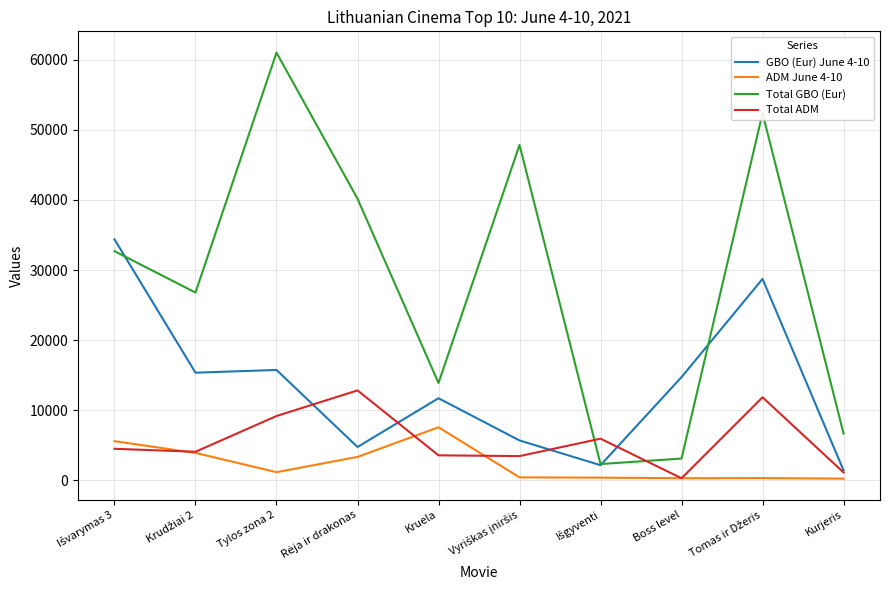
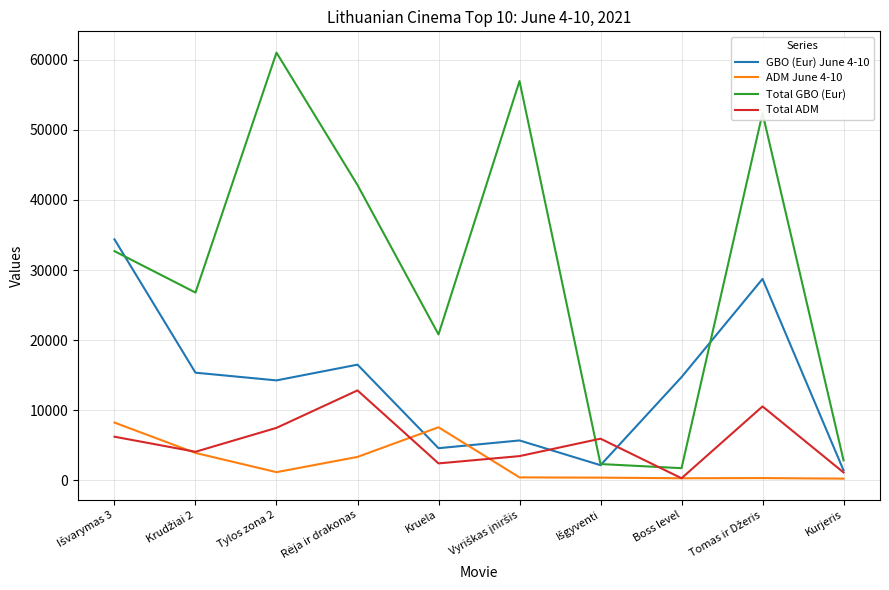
  {
    "GBO (Eur) June 4-10": {
      "Išvarymas 3": 34000,
      "Krudžiai 2": 15000,
-     "Tylos zona 2": 16000,
-     "Rėja ir drakonas": 5000,
-     "Kruela": 12000,
+     "Tylos zona 2": 14000,
+     "Rėja ir drakonas": 17000,
+     "Kruela": 5000,
      "Vyriškas įniršis": 6000,
      "Boss level": 15000,
      "Tomas ir Džeris": 29000
    },
    "ADM June 4-10": {
-     "Išvarymas 3": 6000,
+     "Išvarymas 3": 8000,
      "Tylos zona 2": 1000,
      "Rėja ir drakonas": 3000,
      "Kruela": 8000,
      "Vyriškas įniršis": 0,
      "Išgyventi": 0,
      "Tomas ir Džeris": 0,
      "Kurjeris": 0
    },
    "Total GBO (Eur)": {
      "Išvarymas 3": 33000,
      "Krudžiai 2": 27000,
      "Tylos zona 2": 61000,
-     "Rėja ir drakonas": 40000,
-     "Kruela": 14000,
-     "Vyriškas įniršis": 48000,
-     "Boss level": 3000,
-     "Kurjeris": 7000
+     "Rėja ir drakonas": 42000,
+     "Kruela": 21000,
+     "Vyriškas įniršis": 57000,
+     "Boss level": 2000,
+     "Kurjeris": 3000
    },
    "Total ADM": {
-     "Išvarymas 3": 4000,
-     "Tylos zona 2": 9000,
+     "Išvarymas 3": 6000,
+     "Tylos zona 2": 7000,
      "Rėja ir drakonas": 13000,
-     "Kruela": 4000,
+     "Kruela": 2000,
      "Vyriškas įniršis": 3000,
      "Išgyventi": 6000,
-     "Tomas ir Džeris": 12000
+     "Tomas ir Džeris": 11000
    }
  }
